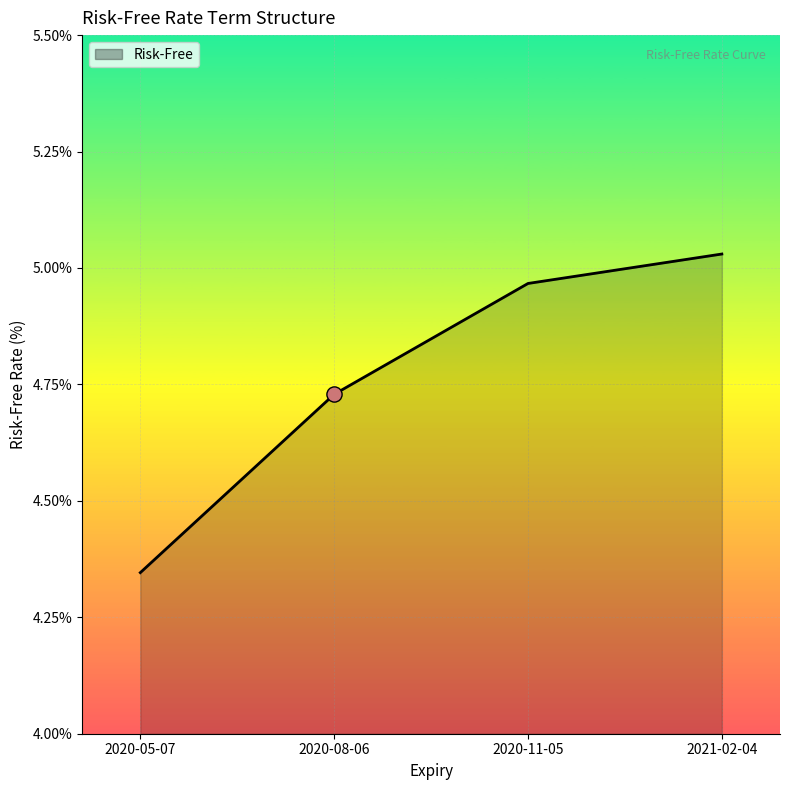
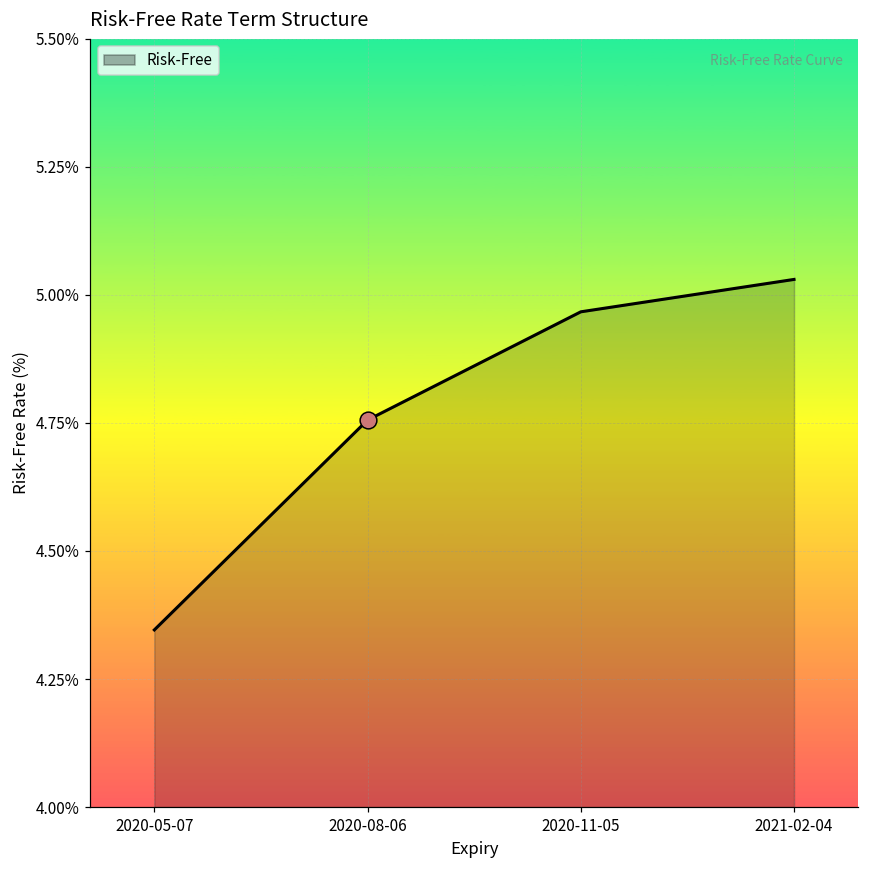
  {
    "Risk-Free": {
      "2020-05-07": "4.35%",
-     "2020-08-06": "4.73%",
+     "2020-08-06": "4.76%",
      "2020-11-05": "4.97%",
      "2021-02-04": "5.03%"
    }
  }
